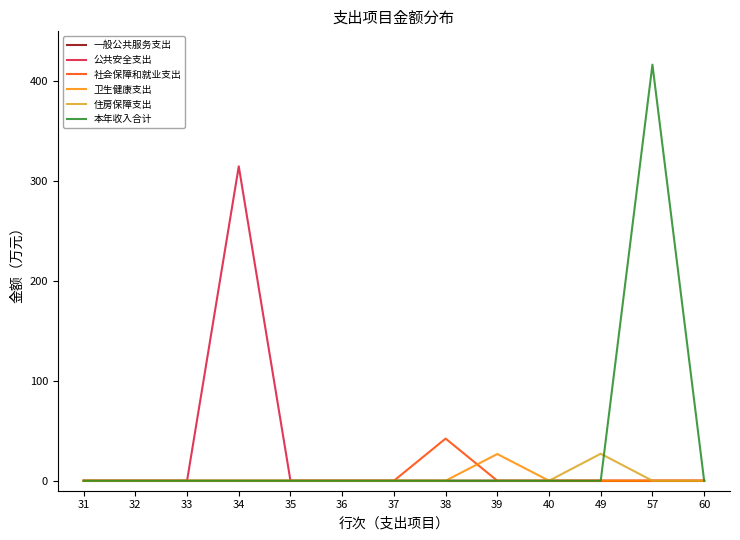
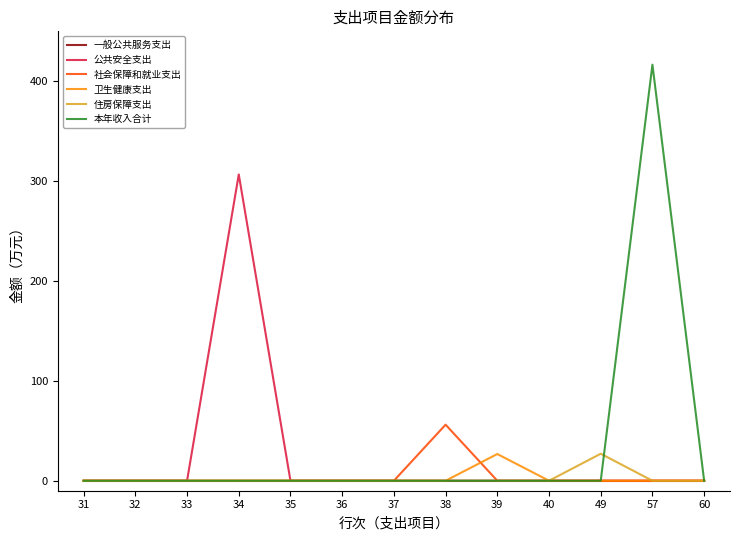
  {
    "公共安全支出": {
-     "34": 315
+     "34": 307
    },
    "社会保障和就业支出": {
-     "38": 40
+     "38": 60
    },
    "本年收入合计": {
      "57": 420
    }
  }
